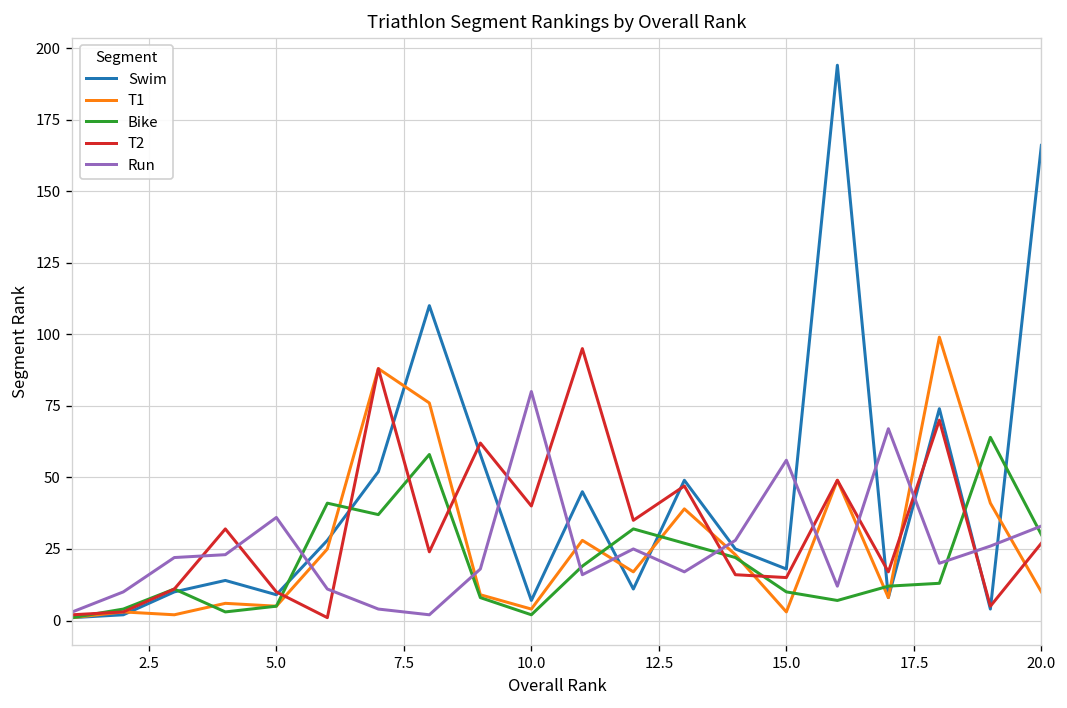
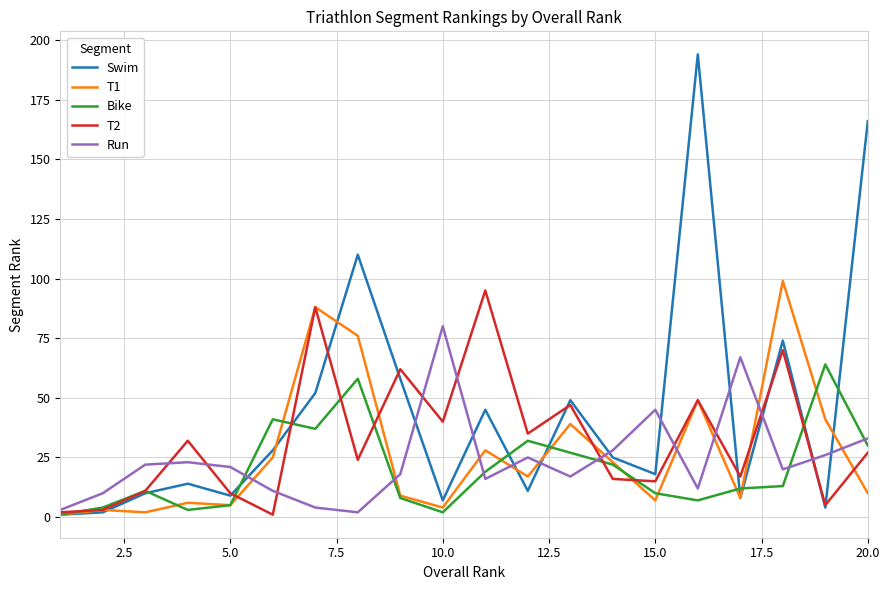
  {
    "Swim": {
      "10.0": 7,
      "15.0": 18,
      "20.0": 166
    },
    "T1": {
      "10.0": 4,
-     "15.0": 3,
+     "15.0": 7,
      "20.0": 10
    },
    "Bike": {
      "10.0": 2,
      "15.0": 10,
      "20.0": 30
    },
    "T2": {
      "10.0": 40,
      "15.0": 15,
      "20.0": 27
    },
    "Run": {
-     "5.0": 36,
+     "5.0": 21,
      "10.0": 80,
-     "15.0": 56,
+     "15.0": 45,
      "20.0": 33
    }
  }
